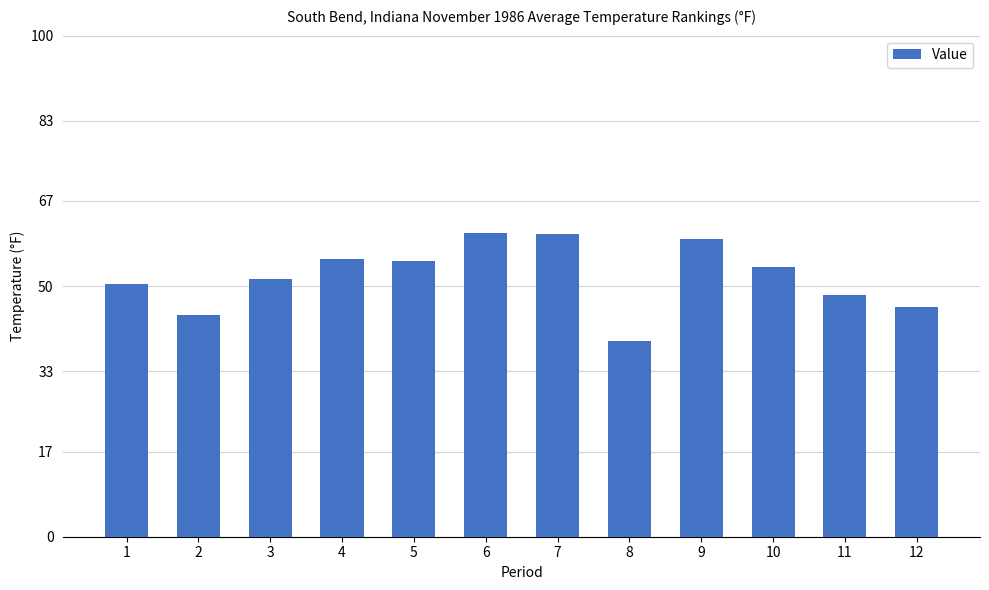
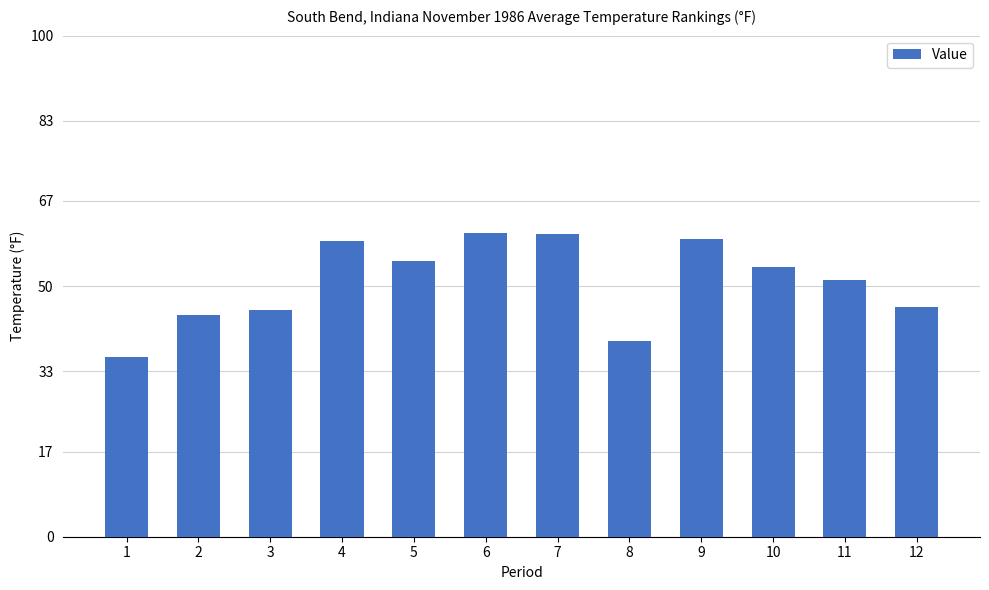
  {
-   "1": 51,
+   "1": 36,
    "2": 44,
-   "3": 51,
-   "4": 55,
+   "3": 45,
+   "4": 59,
    "5": 55,
    "6": 61,
    "7": 61,
    "8": 39,
    "9": 59,
    "10": 54,
-   "11": 48,
+   "11": 51,
    "12": 46
  }
